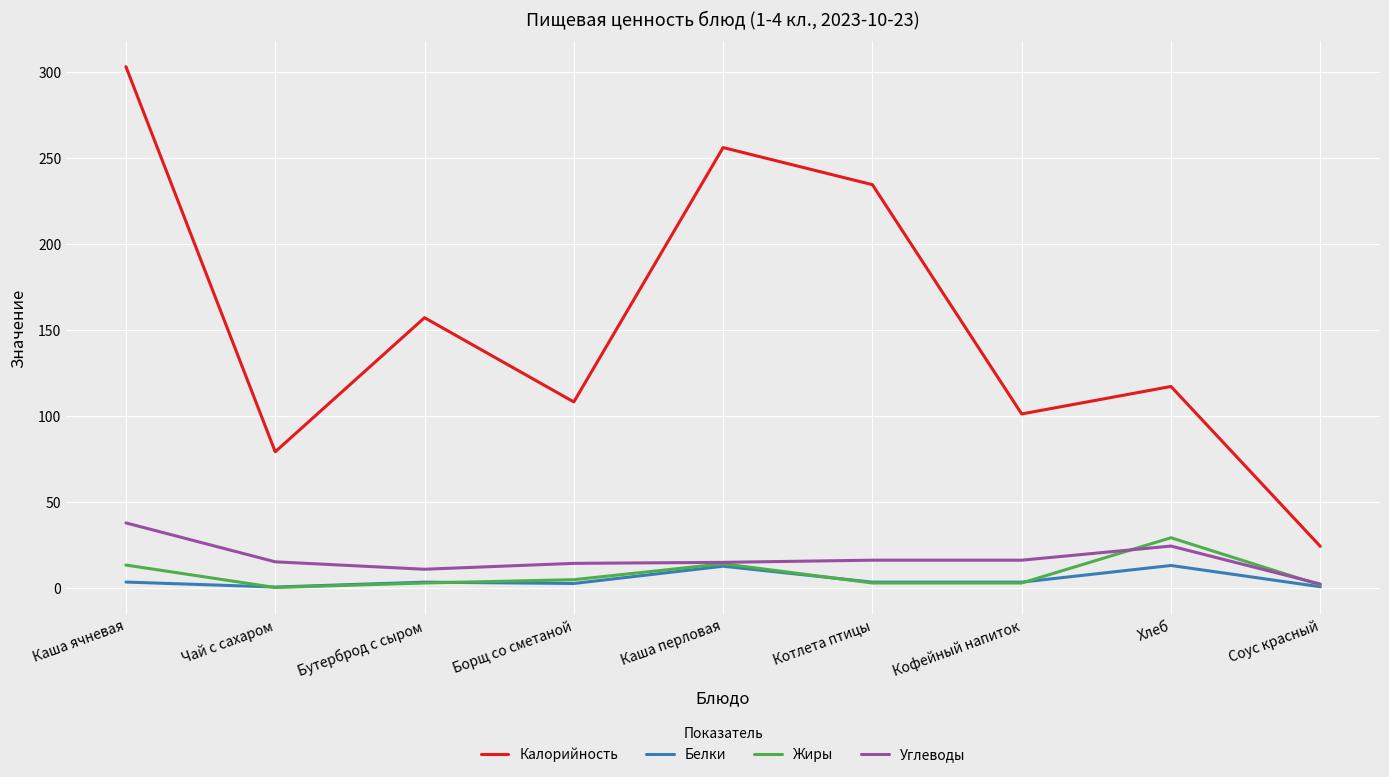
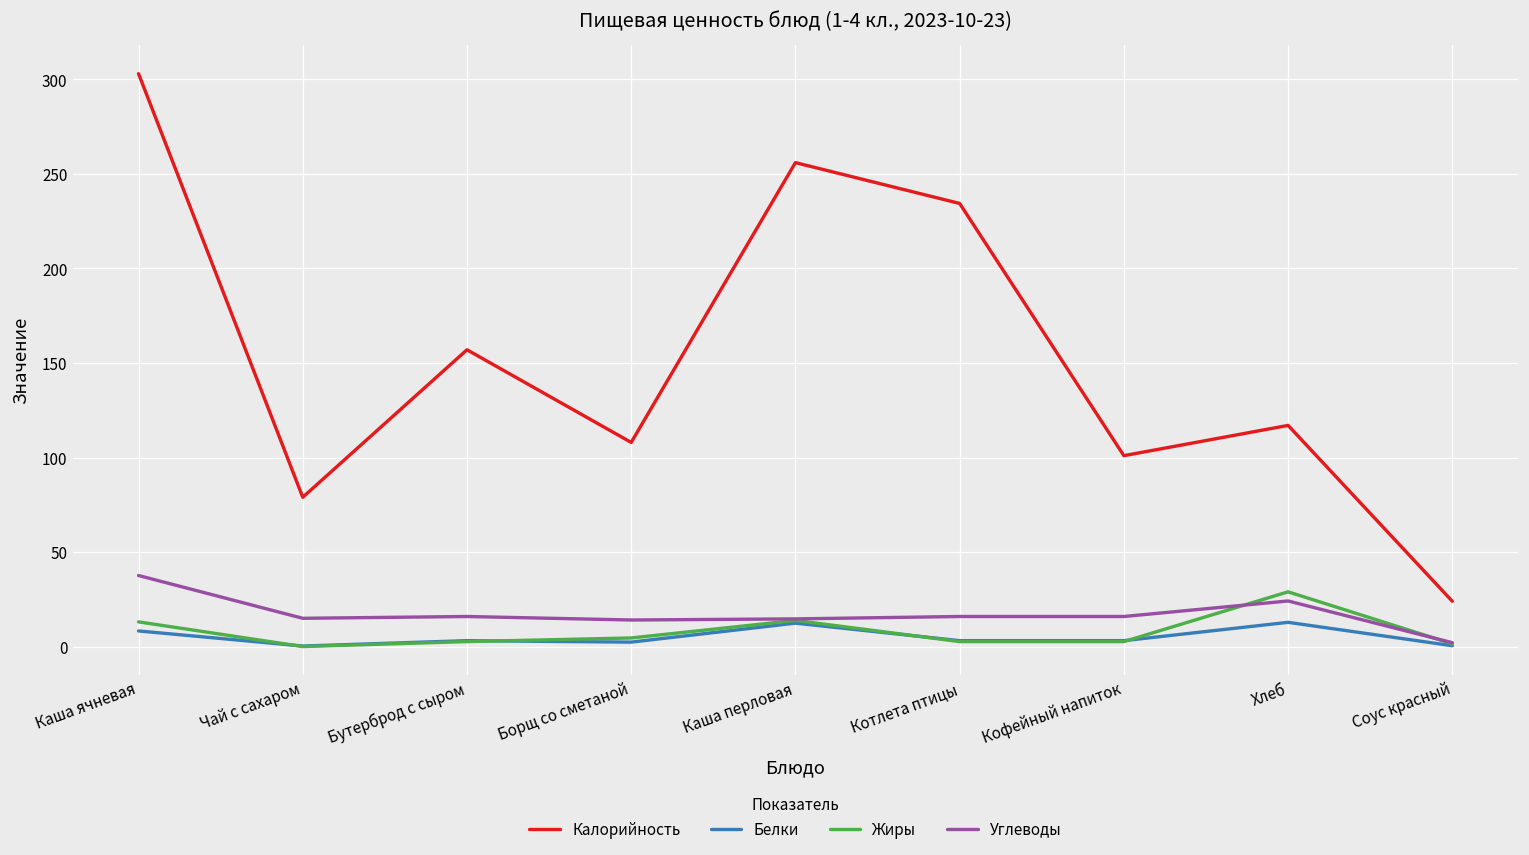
  {
    "Калорийность": {
      "Каша ячневая": 303,
      "Чай с сахаром": 79,
      "Бутерброд с сыром": 157,
      "Борщ со сметаной": 108,
      "Каша перловая": 256,
      "Котлета птицы": 234,
      "Кофейный напиток": 101,
      "Хлеб": 117,
      "Соус красный": 24
    },
    "Белки": {
-     "Каша ячневая": 3,
+     "Каша ячневая": 8,
      "Борщ со сметаной": 2,
      "Хлеб": 13
    },
    "Жиры": {
      "Каша ячневая": 13,
      "Борщ со сметаной": 5,
      "Хлеб": 29
    },
    "Углеводы": {
      "Каша ячневая": 38,
      "Чай с сахаром": 15,
-     "Бутерброд с сыром": 11,
+     "Бутерброд с сыром": 16,
      "Борщ со сметаной": 14,
      "Котлета птицы": 16,
      "Кофейный напиток": 16,
      "Хлеб": 24
    }
  }
